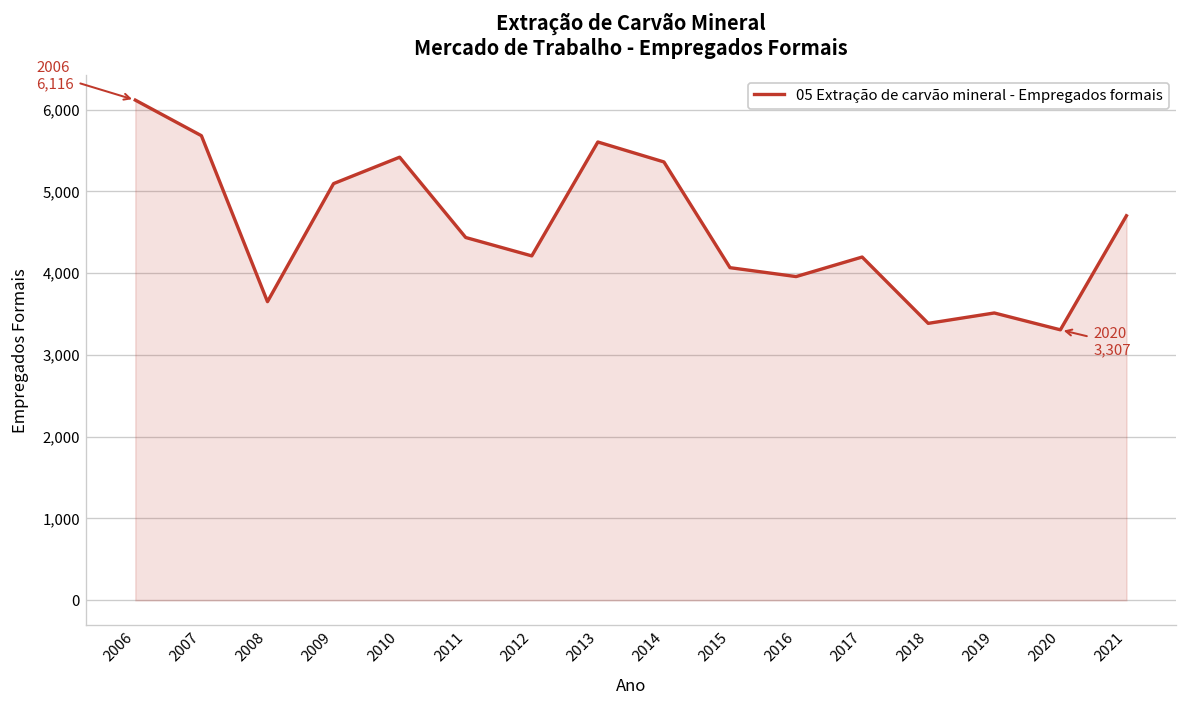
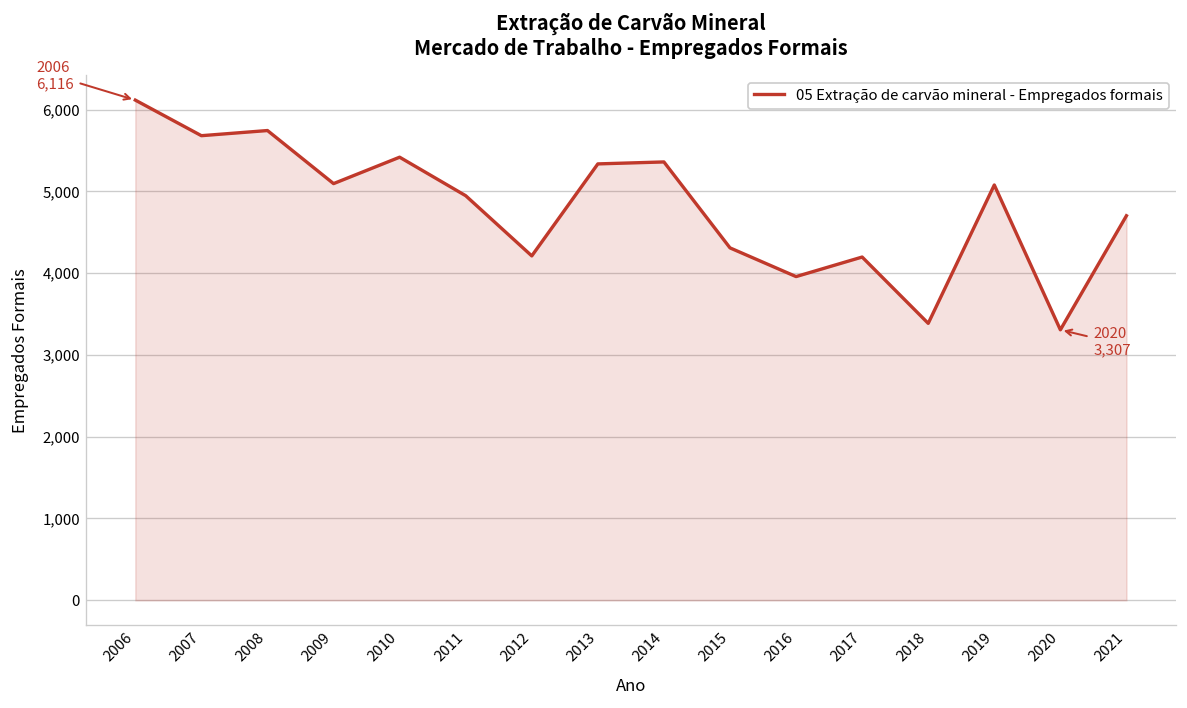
  {
    "2007": "5,700",
-   "2008": "3,700",
+   "2008": "5,700",
    "2009": "5,100",
    "2010": "5,400",
-   "2011": "4,400",
+   "2011": "4,900",
    "2012": "4,200",
-   "2013": "5,600",
+   "2013": "5,300",
    "2014": "5,400",
-   "2015": "4,100",
+   "2015": "4,300",
    "2016": "4,000",
    "2017": "4,200",
    "2018": "3,400",
-   "2019": "3,500",
+   "2019": "5,100",
    "2021": "4,700"
  }
